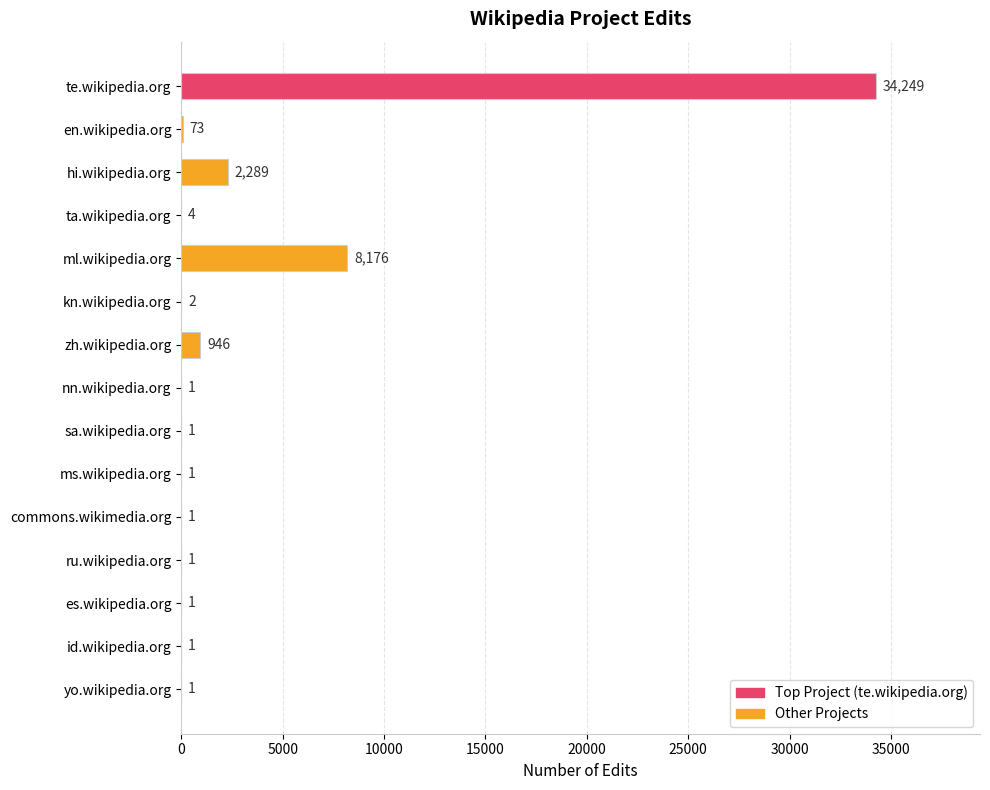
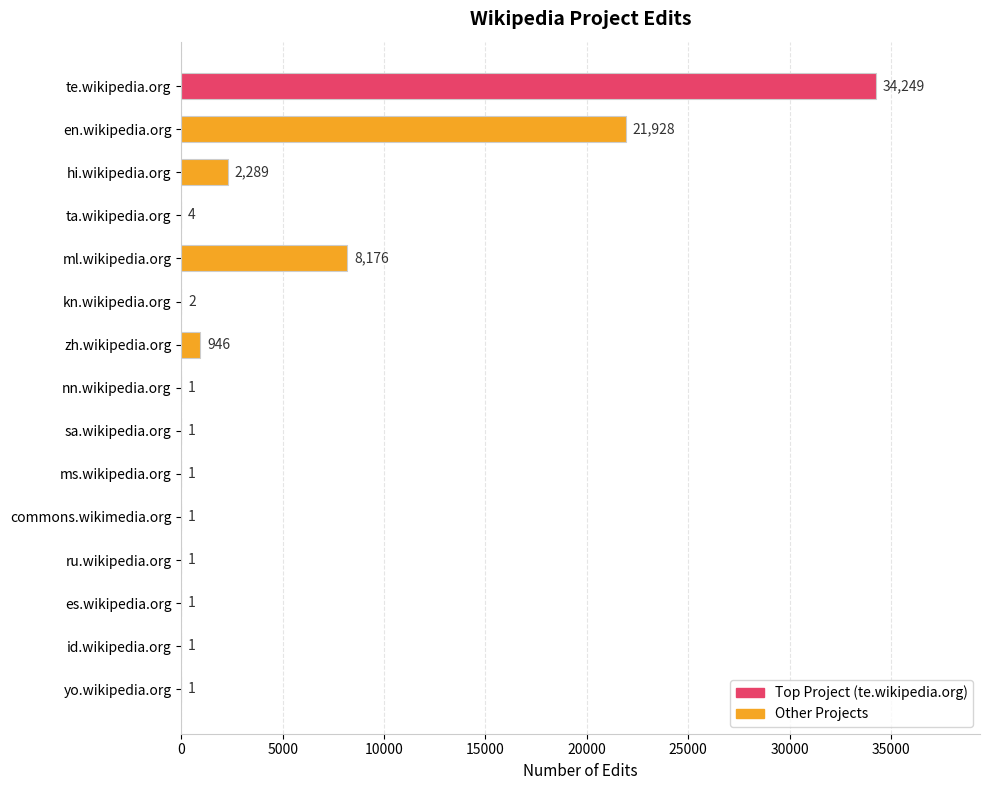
  {
    "te.wikipedia.org": "34,249",
-   "en.wikipedia.org": "73",
+   "en.wikipedia.org": "21,928",
    "hi.wikipedia.org": "2,289",
    "ta.wikipedia.org": "4",
    "ml.wikipedia.org": "8,176",
    "kn.wikipedia.org": "2",
    "zh.wikipedia.org": "946",
    "nn.wikipedia.org": "1",
    "sa.wikipedia.org": "1",
    "ms.wikipedia.org": "1",
    "commons.wikimedia.org": "1",
    "ru.wikipedia.org": "1",
    "es.wikipedia.org": "1",
    "id.wikipedia.org": "1",
    "yo.wikipedia.org": "1"
  }
